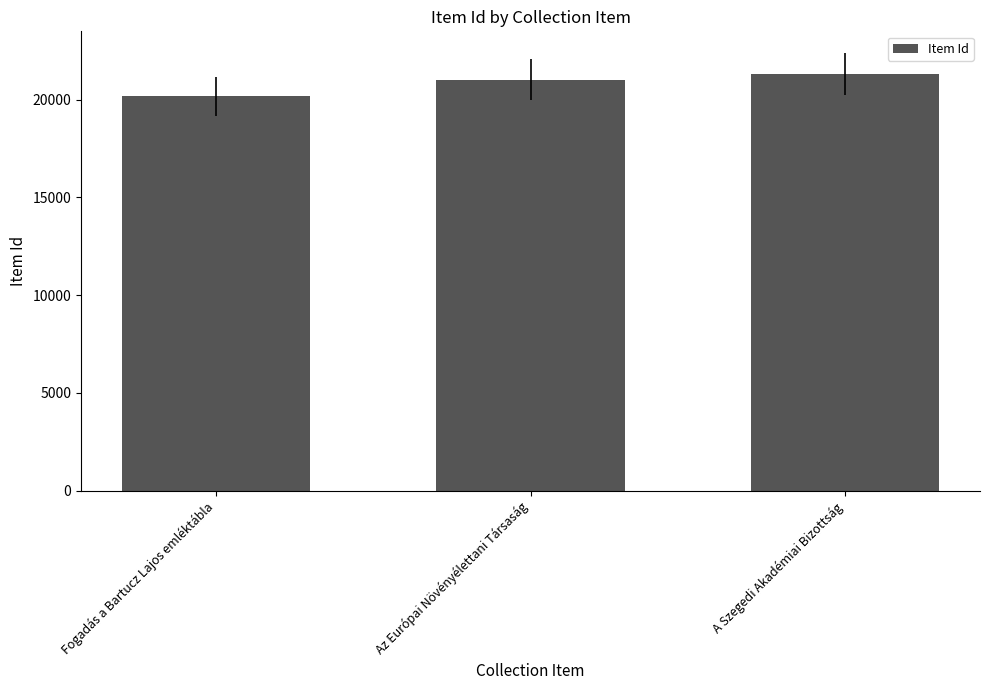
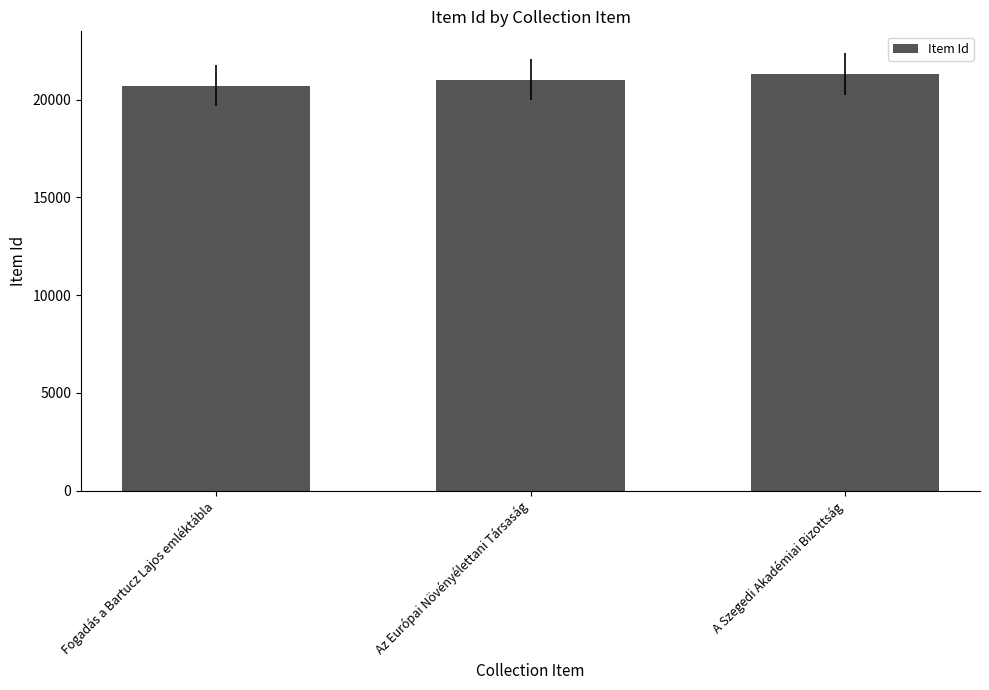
  {
-   "Fogadás a Bartucz Lajos emléktábla": 20200,
+   "Fogadás a Bartucz Lajos emléktábla": 20700,
    "Az Európai Növényélettani Társaság": 21000,
    "A Szegedi Akadémiai Bizottság": 21300
  }
